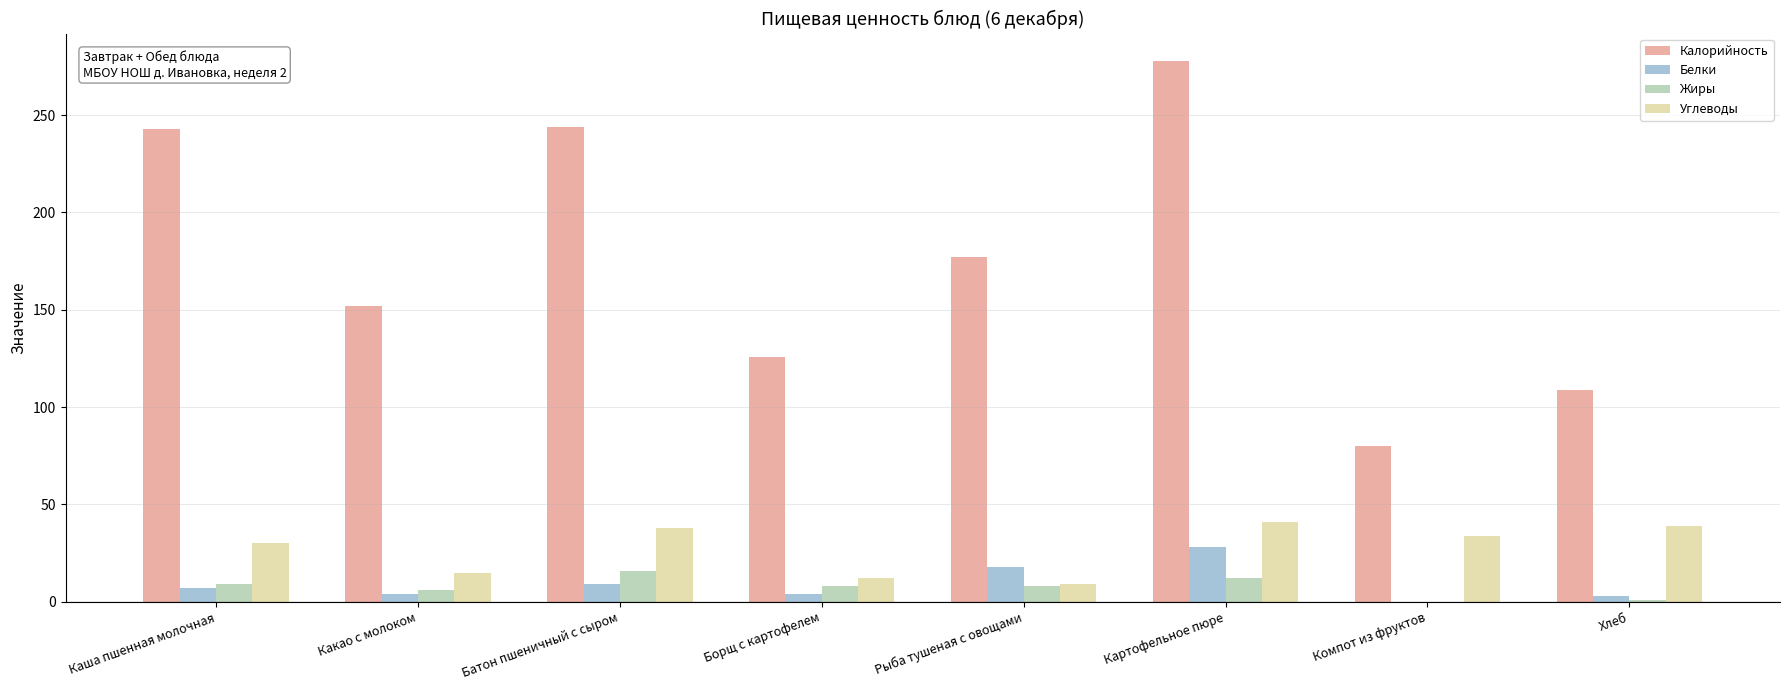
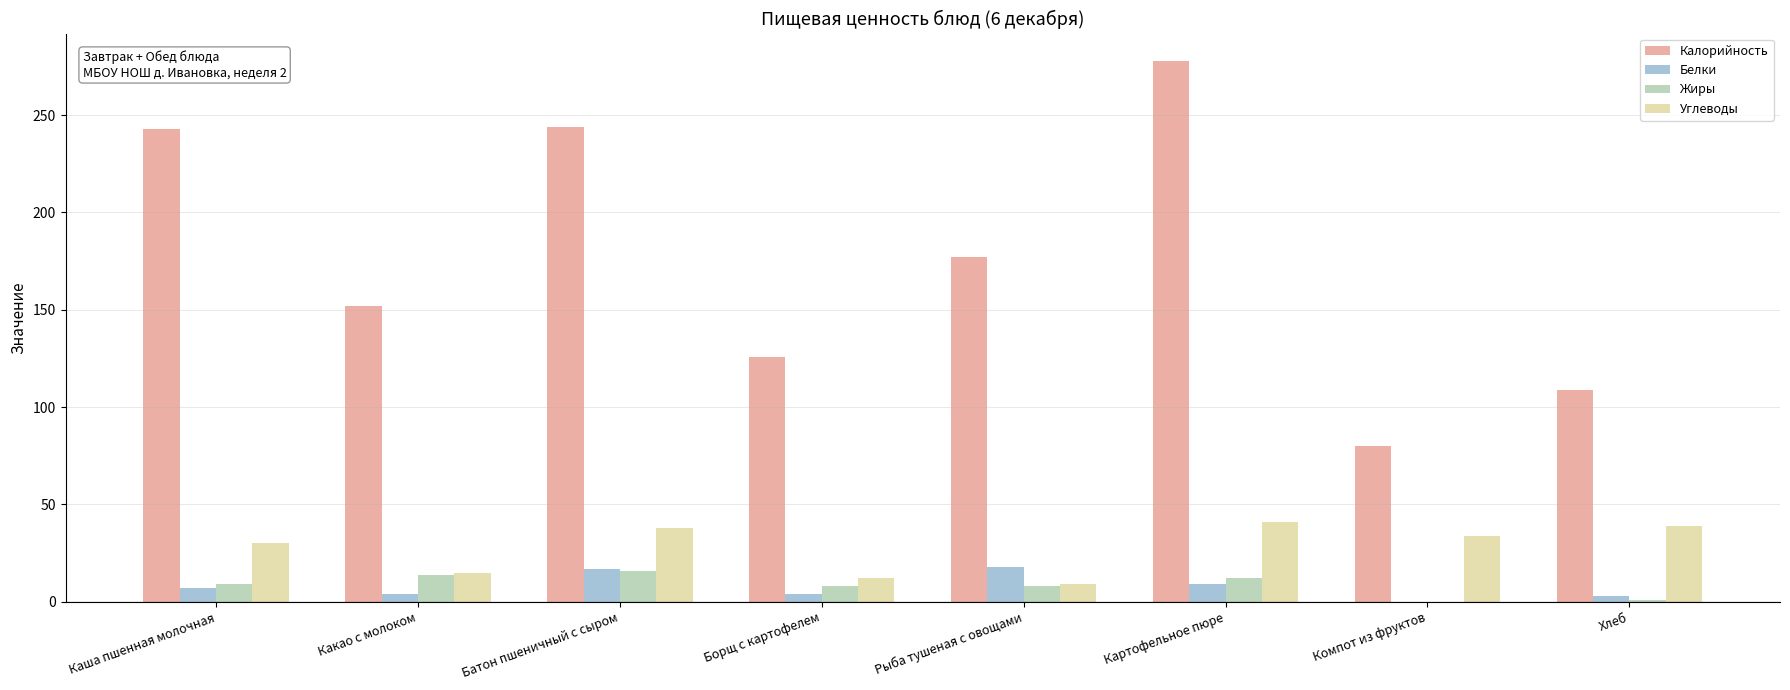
  {
    "Калорийность": {
      "Каша пшенная молочная": 243,
      "Какао с молоком": 152,
      "Батон пшеничный с сыром": 244,
      "Борщ с картофелем": 126,
      "Рыба тушеная с овощами": 177,
      "Картофельное пюре": 278,
      "Компот из фруктов": 80,
      "Хлеб": 109
    },
    "Белки": {
      "Каша пшенная молочная": 7,
      "Какао с молоком": 4,
-     "Батон пшеничный с сыром": 9,
+     "Батон пшеничный с сыром": 17,
      "Борщ с картофелем": 4,
      "Рыба тушеная с овощами": 18,
-     "Картофельное пюре": 28,
+     "Картофельное пюре": 9,
      "Компот из фруктов": 0,
      "Хлеб": 3
    },
    "Жиры": {
      "Каша пшенная молочная": 9,
-     "Какао с молоком": 6,
+     "Какао с молоком": 14,
      "Батон пшеничный с сыром": 16,
      "Борщ с картофелем": 8,
      "Рыба тушеная с овощами": 8,
      "Картофельное пюре": 12,
      "Компот из фруктов": 0
    },
    "Углеводы": {
      "Каша пшенная молочная": 30,
      "Какао с молоком": 15,
      "Батон пшеничный с сыром": 38,
      "Борщ с картофелем": 12,
      "Рыба тушеная с овощами": 9,
      "Картофельное пюре": 41,
      "Компот из фруктов": 34,
      "Хлеб": 39
    }
  }
